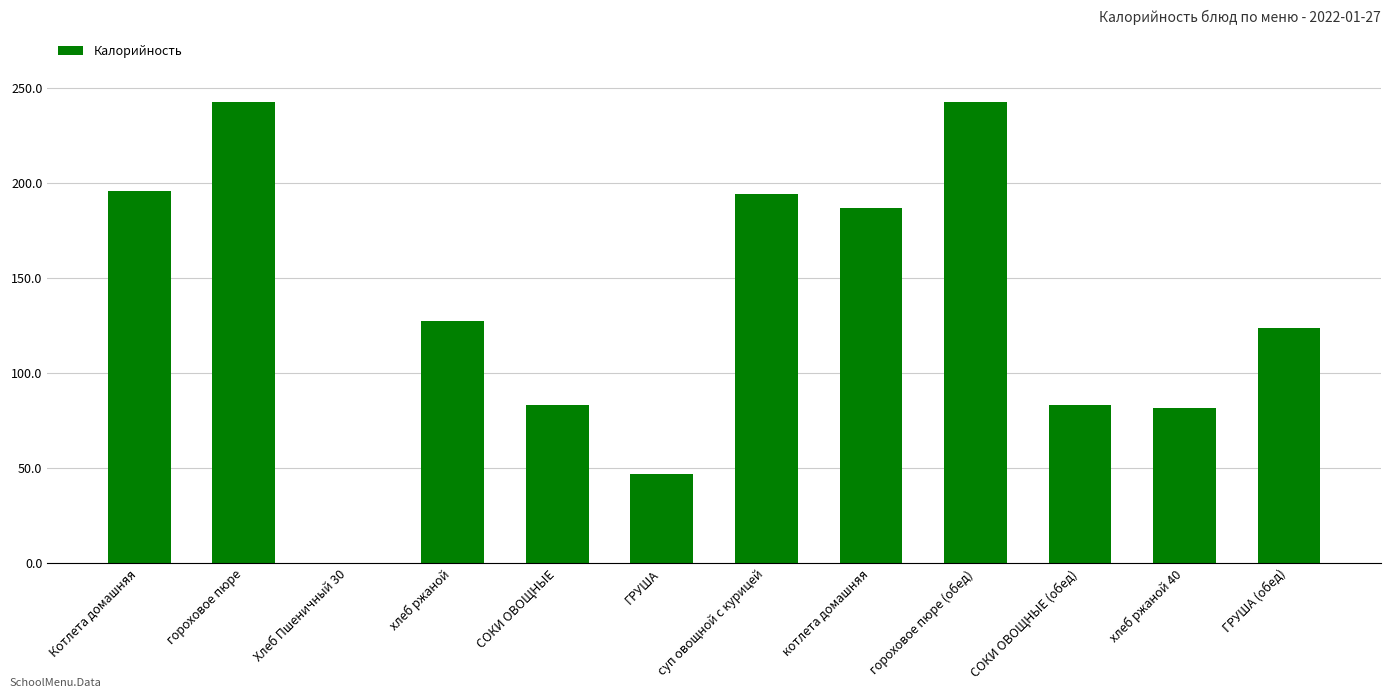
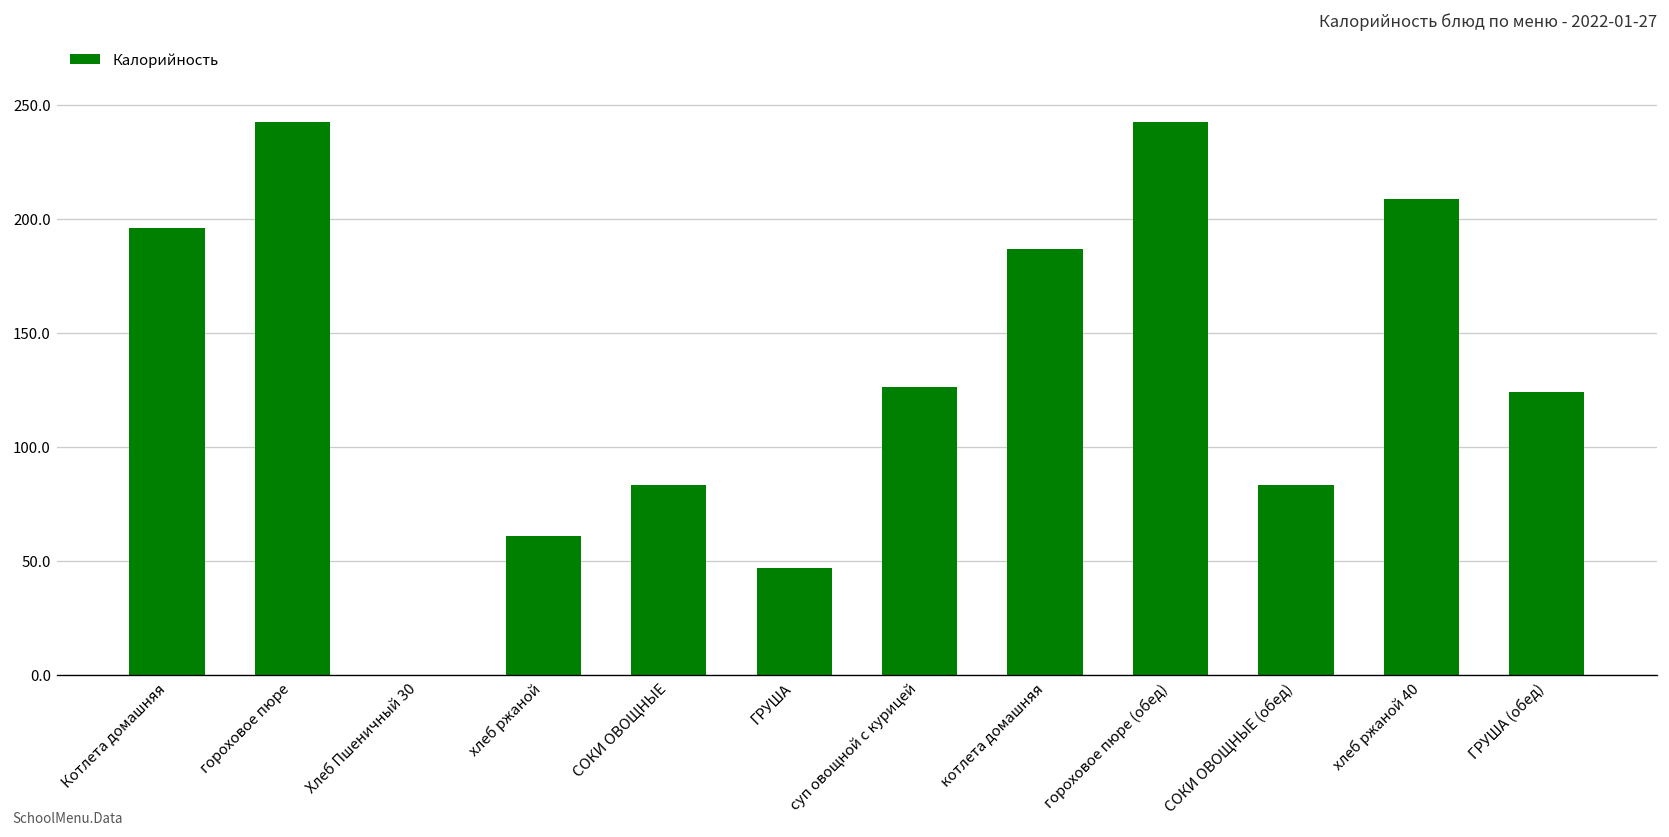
  {
    "Котлета домашняя": 196,
    "гороховое пюре": 242,
    "Хлеб Пшеничный 30": 0,
-   "хлеб ржаной": 128,
+   "хлеб ржаной": 61,
    "СОКИ ОВОЩНЫЕ": 83,
    "ГРУША": 47,
-   "суп овощной с курицей": 194,
+   "суп овощной с курицей": 126,
    "котлета домашняя": 187,
    "гороховое пюре (обед)": 242,
    "СОКИ ОВОЩНЫЕ (обед)": 83,
-   "хлеб ржаной 40": 82,
+   "хлеб ржаной 40": 209,
    "ГРУША (обед)": 124
  }
